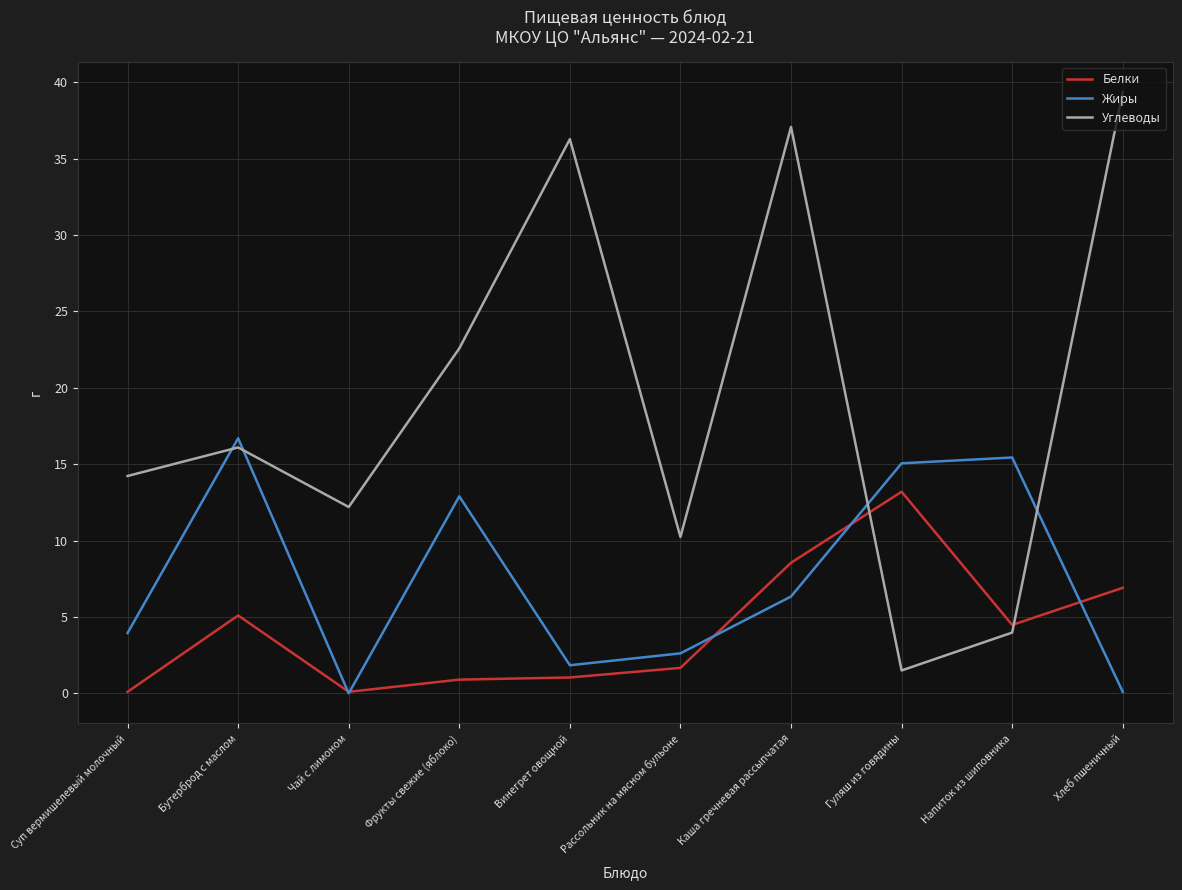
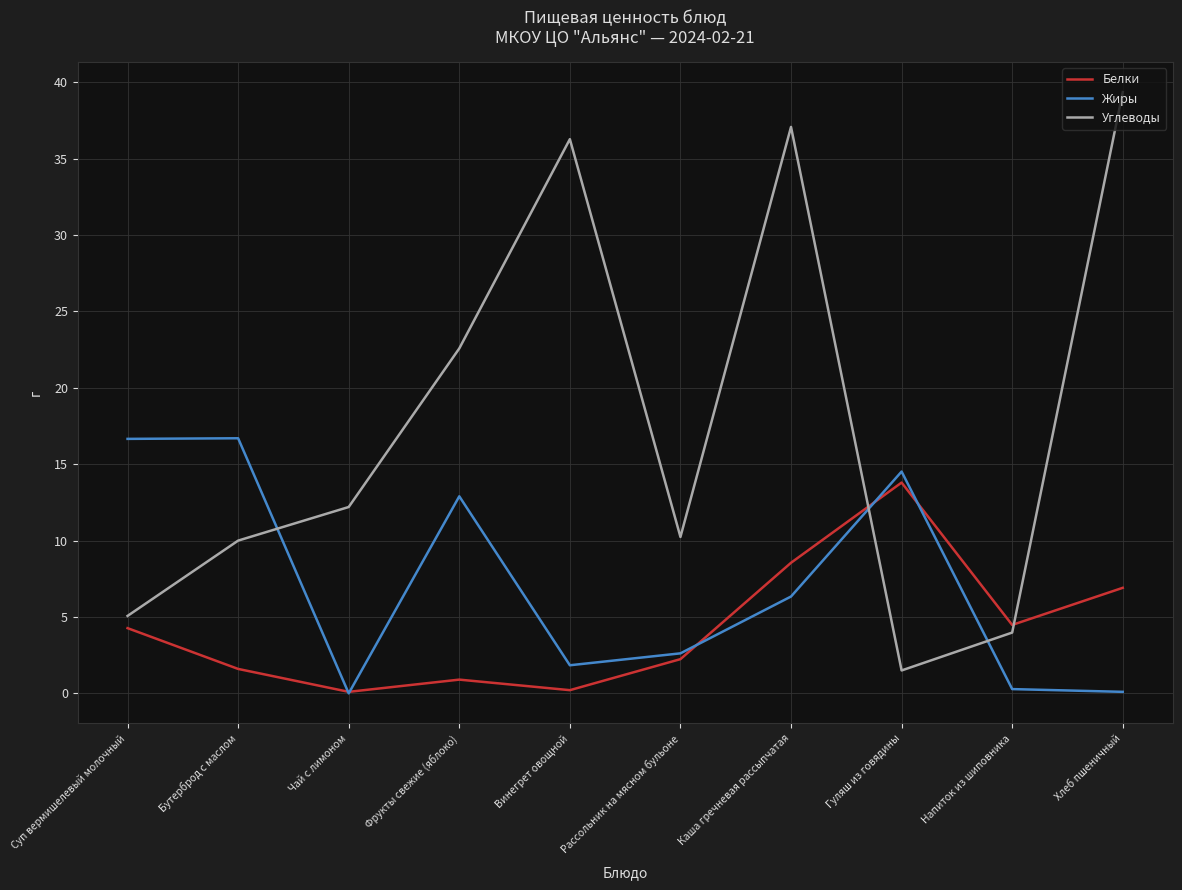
  {
    "Белки": {
-     "Суп вермишелевый молочный": 0.1,
-     "Бутерброд с маслом": 5.1,
+     "Суп вермишелевый молочный": 4.3,
+     "Бутерброд с маслом": 1.6,
      "Фрукты свежие (яблоко)": 0.9,
-     "Винегрет овощной": 1.0,
-     "Рассольник на мясном бульоне": 1.7,
+     "Винегрет овощной": 0.2,
+     "Рассольник на мясном бульоне": 2.2,
      "Каша гречневая рассыпчатая": 8.6,
-     "Гуляш из говядины": 13.2,
+     "Гуляш из говядины": 13.8,
      "Напиток из шиповника": 4.5,
      "Хлеб пшеничный": 6.9
    },
    "Жиры": {
-     "Суп вермишелевый молочный": 4.0,
+     "Суп вермишелевый молочный": 16.7,
      "Бутерброд с маслом": 16.7,
      "Фрукты свежие (яблоко)": 12.9,
      "Винегрет овощной": 1.8,
      "Рассольник на мясном бульоне": 2.6,
      "Каша гречневая рассыпчатая": 6.3,
-     "Гуляш из говядины": 15.1,
-     "Напиток из шиповника": 15.4,
+     "Гуляш из говядины": 14.5,
+     "Напиток из шиповника": 0.3,
      "Хлеб пшеничный": 0.1
    },
    "Углеводы": {
-     "Суп вермишелевый молочный": 14.2,
-     "Бутерброд с маслом": 16.1,
+     "Суп вермишелевый молочный": 5.1,
+     "Бутерброд с маслом": 10.0,
      "Чай с лимоном": 12.2,
      "Фрукты свежие (яблоко)": 22.6,
      "Винегрет овощной": 36.3,
      "Рассольник на мясном бульоне": 10.2,
      "Каша гречневая рассыпчатая": 37.1,
      "Гуляш из говядины": 1.5,
      "Напиток из шиповника": 4.0
    }
  }
